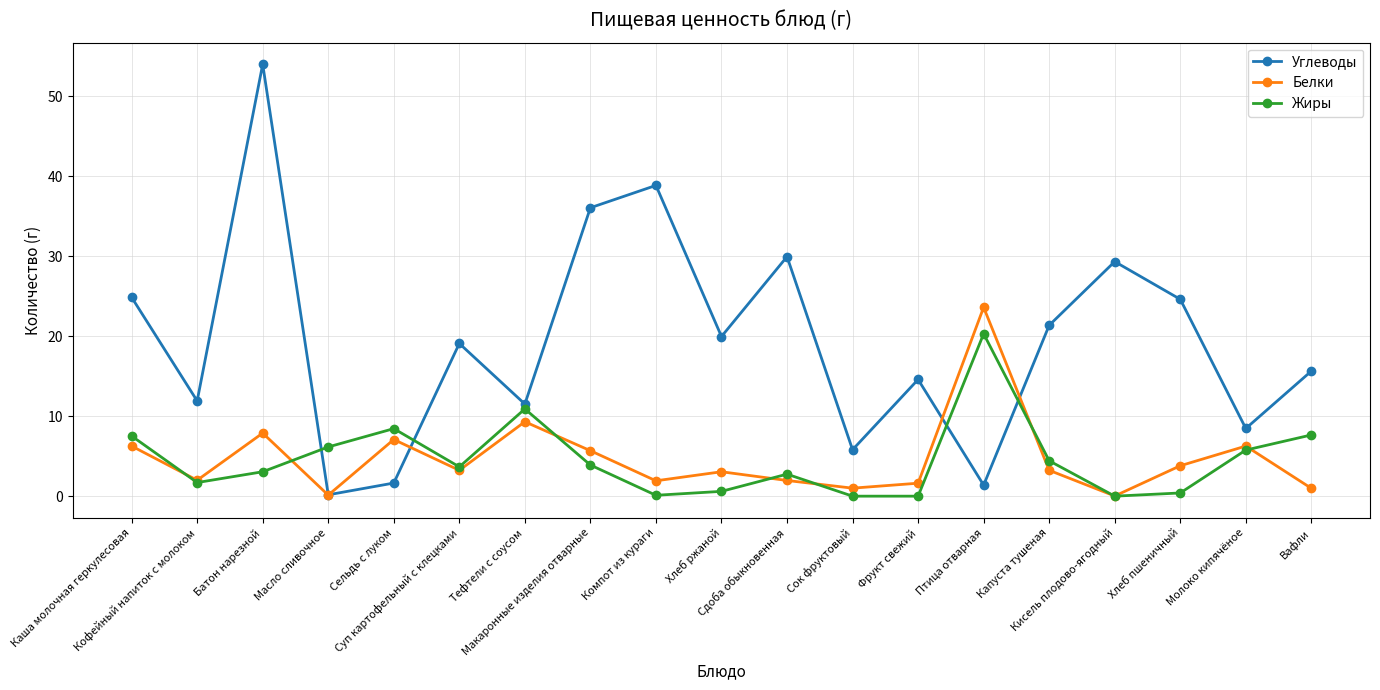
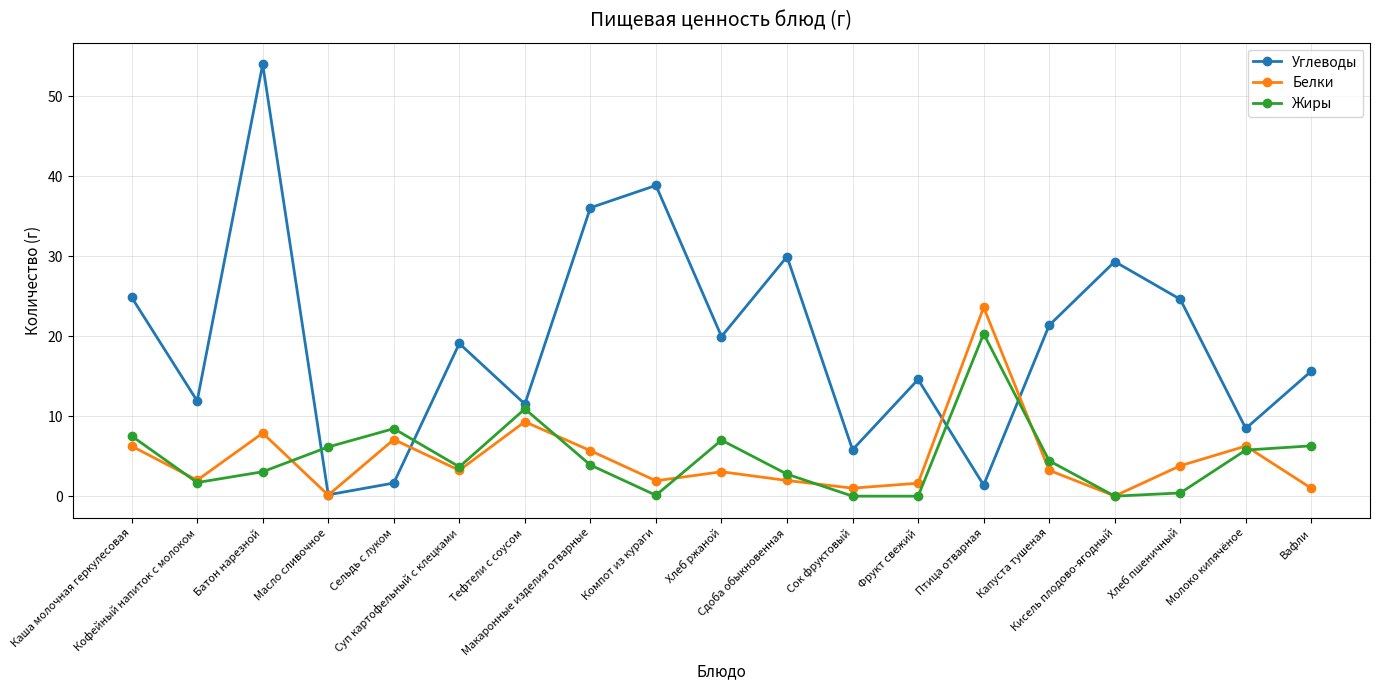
  {
    "Углеводы": {
      "Каша молочная геркулесовая": 25,
      "Кофейный напиток с молоком": 12,
      "Батон нарезной": 54,
      "Сельдь с луком": 2,
      "Суп картофельный с клецками": 19,
      "Тефтели с соусом": 12,
      "Макаронные изделия отварные": 36,
      "Компот из кураги": 39,
      "Хлеб ржаной": 20,
      "Сдоба обыкновенная": 30,
      "Сок фруктовый": 6,
      "Фрукт свежий": 15,
      "Птица отварная": 1,
      "Капуста тушеная": 21,
      "Кисель плодово-ягодный": 29,
      "Хлеб пшеничный": 25,
      "Молоко кипячёное": 8,
      "Вафли": 16
    },
    "Белки": {
      "Каша молочная геркулесовая": 6,
      "Батон нарезной": 8,
      "Сельдь с луком": 7,
      "Суп картофельный с клецками": 3,
      "Тефтели с соусом": 9,
      "Макаронные изделия отварные": 6,
      "Компот из кураги": 2,
      "Хлеб ржаной": 3,
      "Сдоба обыкновенная": 2,
      "Сок фруктовый": 1,
      "Фрукт свежий": 2,
      "Птица отварная": 24,
      "Капуста тушеная": 3,
      "Хлеб пшеничный": 4,
      "Молоко кипячёное": 6,
      "Вафли": 1
    },
    "Жиры": {
      "Каша молочная геркулесовая": 8,
      "Батон нарезной": 3,
      "Масло сливочное": 6,
      "Сельдь с луком": 8,
      "Суп картофельный с клецками": 4,
      "Тефтели с соусом": 11,
      "Макаронные изделия отварные": 4,
      "Компот из кураги": 0,
-     "Хлеб ржаной": 1,
+     "Хлеб ржаной": 7,
      "Сдоба обыкновенная": 3,
      "Сок фруктовый": 0,
      "Фрукт свежий": 0,
      "Птица отварная": 20,
      "Капуста тушеная": 4,
      "Хлеб пшеничный": 0,
      "Молоко кипячёное": 6,
-     "Вафли": 8
+     "Вафли": 6
    }
  }
